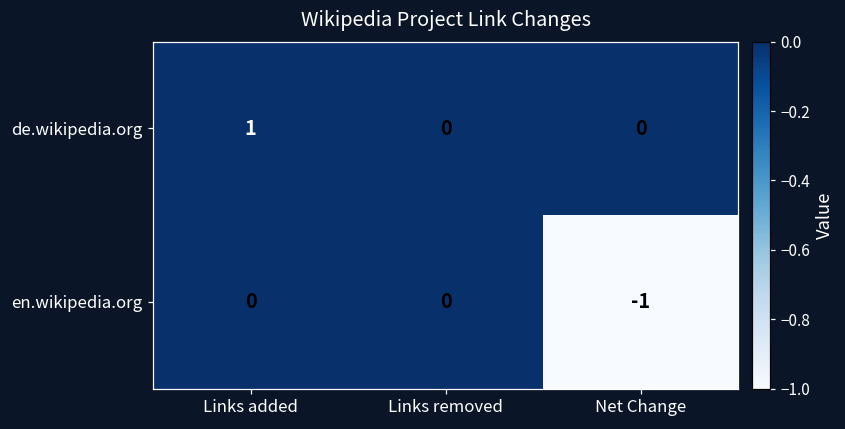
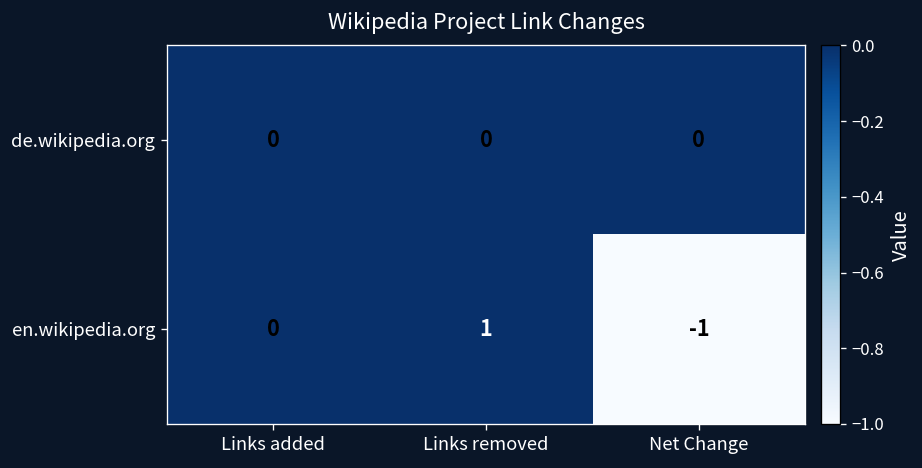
  {
    "de.wikipedia.org": {
-     "Links added": 1,
+     "Links added": 0,
      "Links removed": 0,
      "Net Change": 0
    },
    "en.wikipedia.org": {
      "Links added": 0,
-     "Links removed": 0,
+     "Links removed": 1,
      "Net Change": -1
    }
  }
